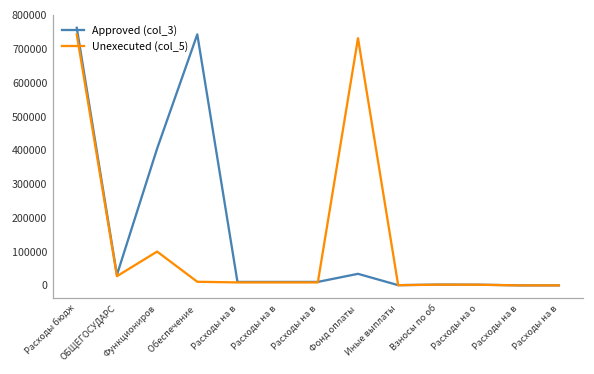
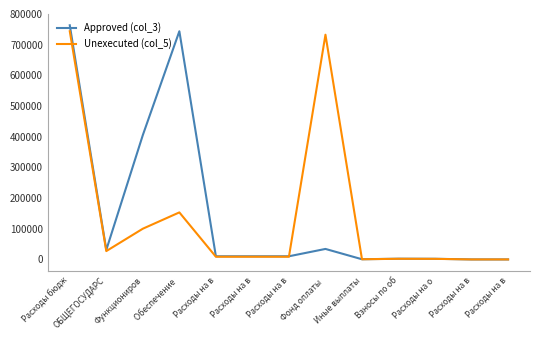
  {
    "Approved (col_3)": {
      "Расходы бюдж": 760000,
      "Функциониров": 410000,
      "Обеспечение": 740000,
      "Фонд оплаты": 30000
    },
    "Unexecuted (col_5)": {
      "Расходы бюдж": 740000,
      "Функциониров": 100000,
-     "Обеспечение": 10000,
+     "Обеспечение": 150000,
      "Фонд оплаты": 730000
    }
  }
